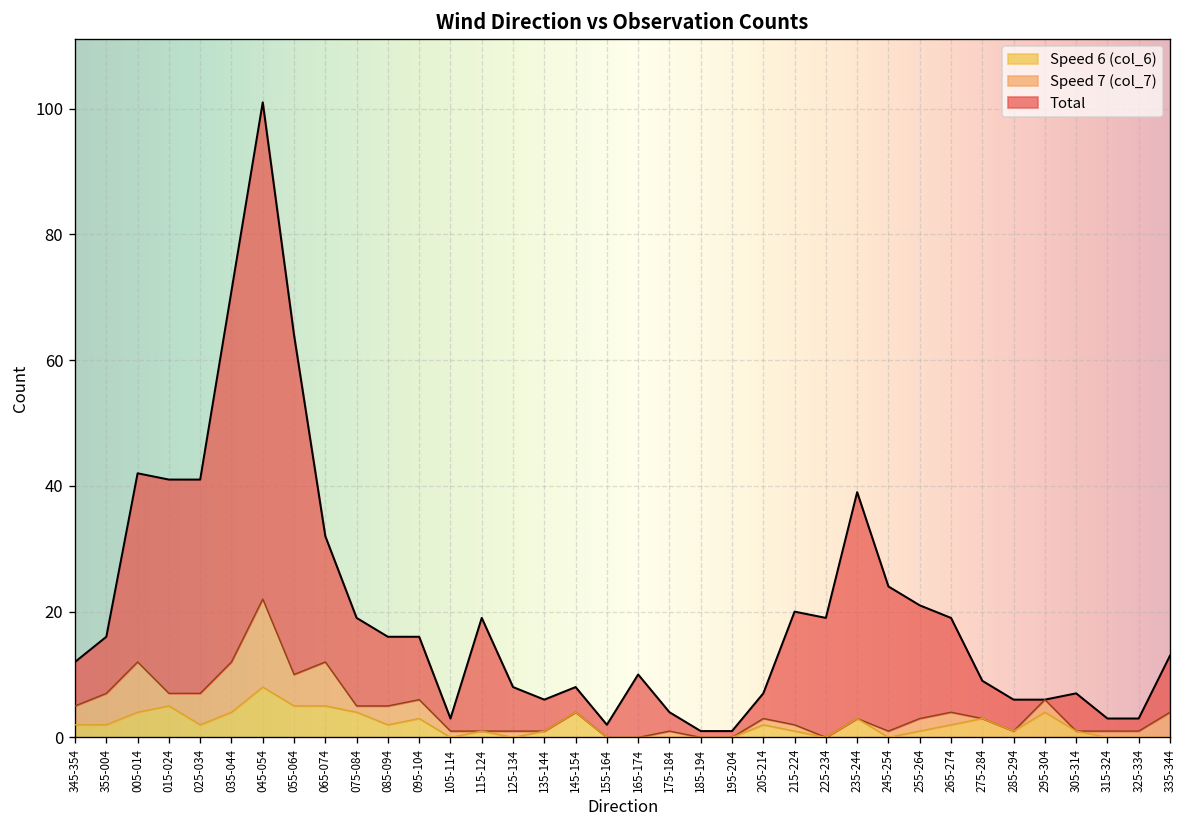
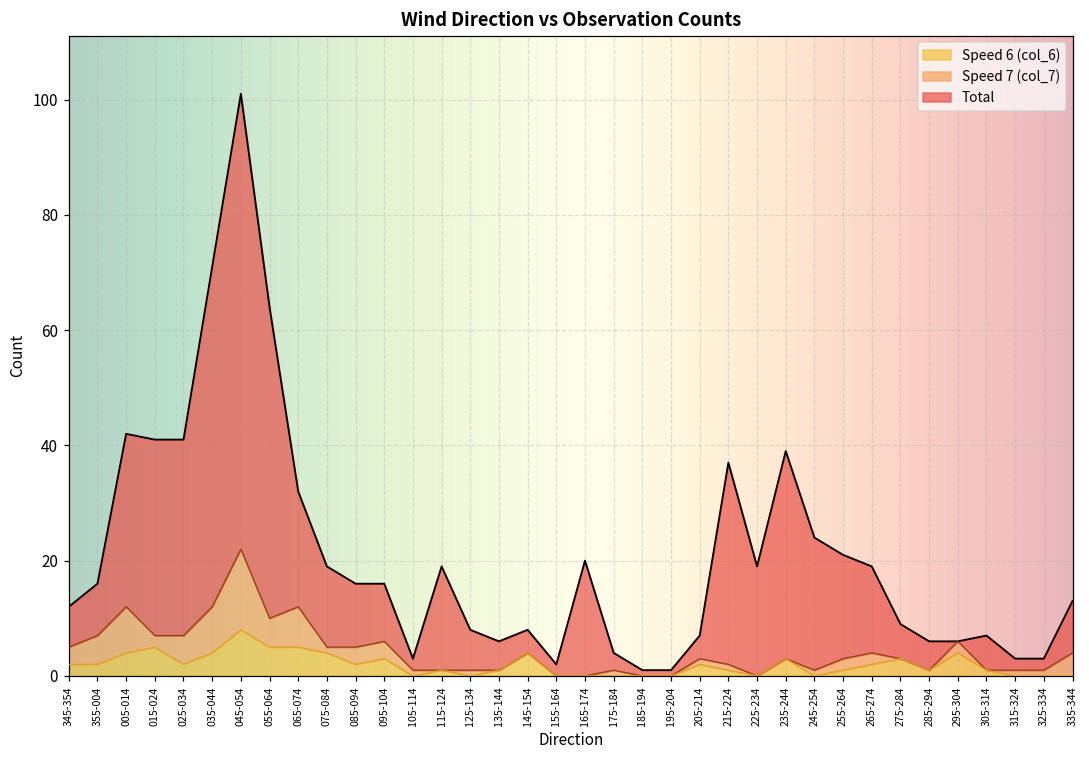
  {
    "Total": {
      "345-354": 12,
      "355-004": 16,
      "005-014": 42,
      "015-024": 41,
      "025-034": 41,
      "035-044": 71,
      "045-054": 101,
      "055-064": 64,
      "065-074": 32,
      "075-084": 19,
      "085-094": 16,
      "095-104": 16,
      "105-114": 3,
      "115-124": 19,
      "125-134": 8,
      "135-144": 6,
      "145-154": 8,
      "155-164": 2,
-     "165-174": 10,
+     "165-174": 20,
      "175-184": 4,
      "185-194": 1,
      "195-204": 1,
      "205-214": 7,
-     "215-224": 20,
+     "215-224": 37,
      "225-234": 19,
      "235-244": 39,
      "245-254": 24,
      "255-264": 21,
      "265-274": 19,
      "275-284": 9,
      "285-294": 6,
      "305-314": 7,
      "315-324": 3,
      "325-334": 3,
      "335-344": 13
    }
  }
